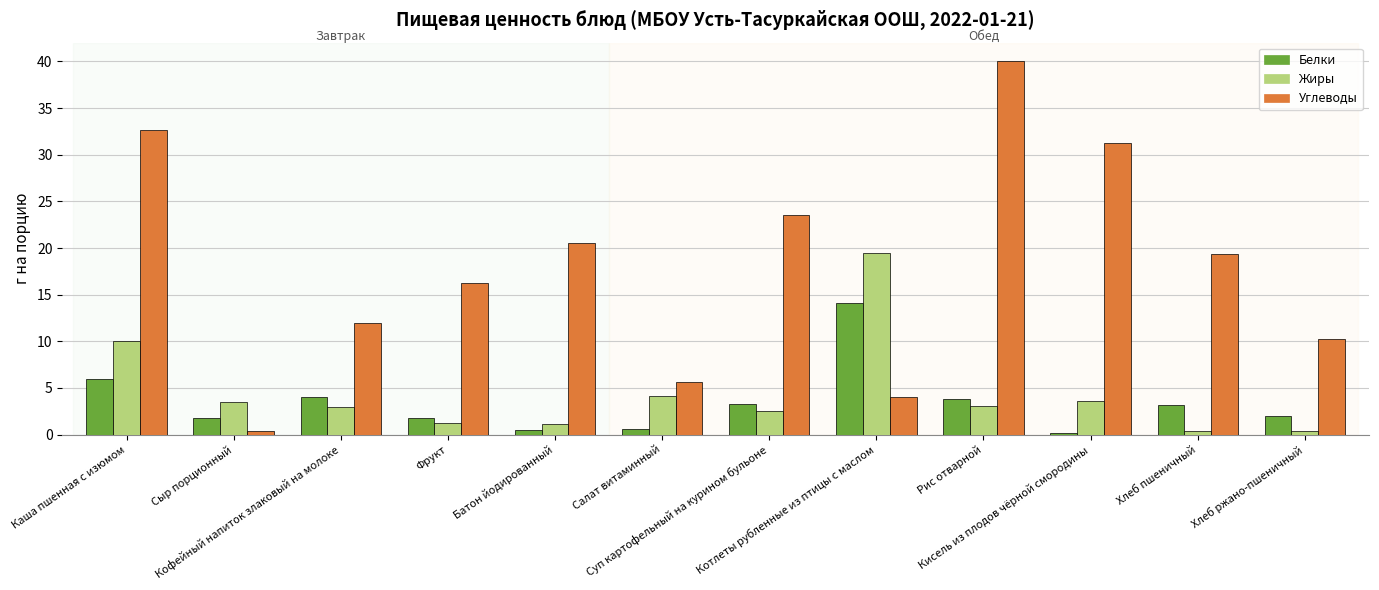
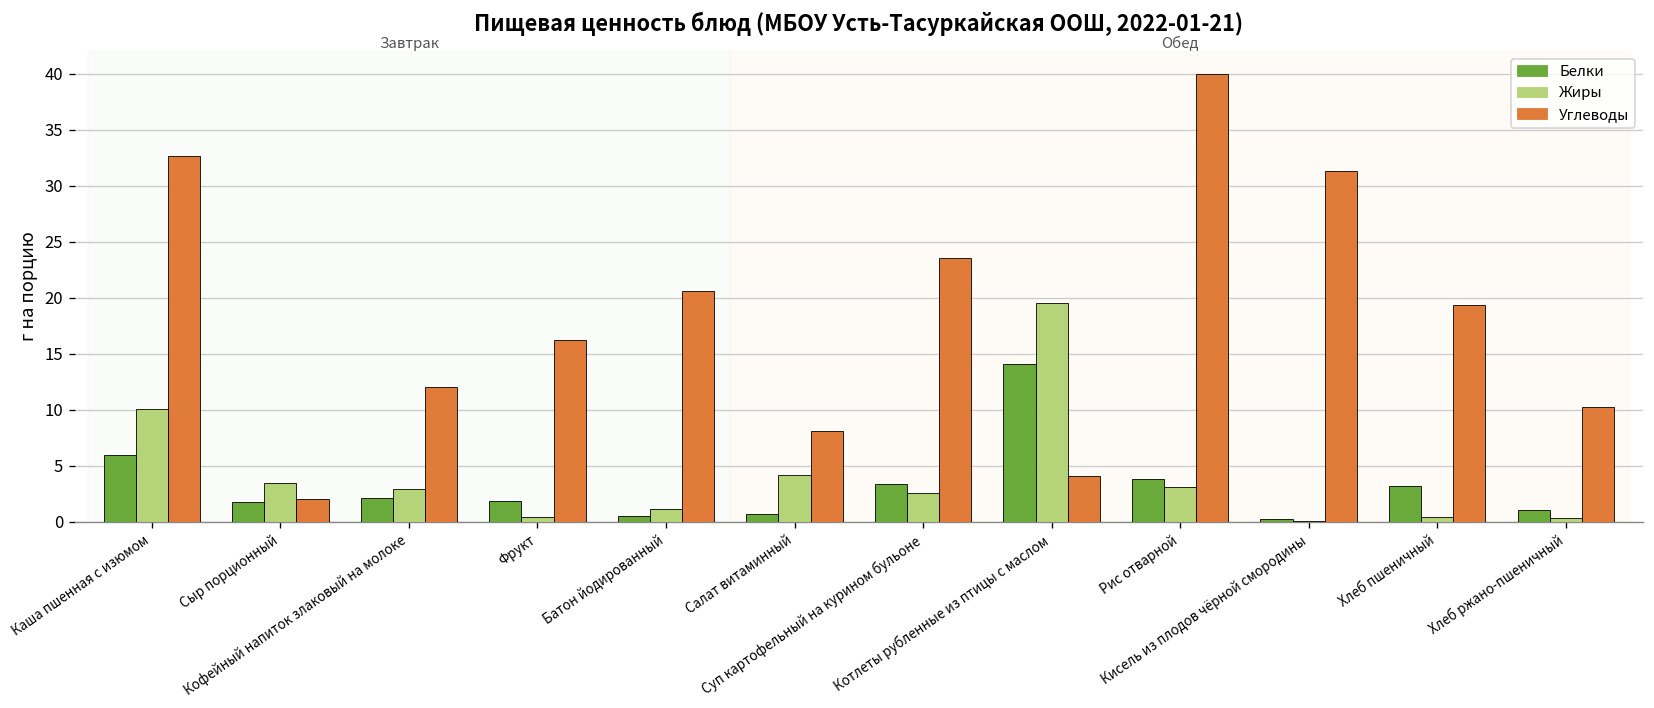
  {
    "Белки": {
      "Каша пшенная с изюмом": 6,
      "Сыр порционный": 2,
-     "Кофейный напиток злаковый на молоке": 4,
+     "Кофейный напиток злаковый на молоке": 2,
      "Фрукт": 2,
      "Батон йодированный": 0,
      "Салат витаминный": 1,
      "Суп картофельный на курином бульоне": 3,
      "Котлеты рубленные из птицы с маслом": 14,
      "Рис отварной": 4,
      "Хлеб пшеничный": 3,
-     "Хлеб ржано-пшеничный": 2
+     "Хлеб ржано-пшеничный": 1
    },
    "Жиры": {
      "Каша пшенная с изюмом": 10,
      "Сыр порционный": 3,
      "Кофейный напиток злаковый на молоке": 3,
-     "Фрукт": 1,
+     "Фрукт": 0,
      "Батон йодированный": 1,
      "Салат витаминный": 4,
      "Суп картофельный на курином бульоне": 3,
      "Котлеты рубленные из птицы с маслом": 20,
      "Рис отварной": 3,
-     "Кисель из плодов чёрной смородины": 4,
+     "Кисель из плодов чёрной смородины": 0,
      "Хлеб пшеничный": 0,
      "Хлеб ржано-пшеничный": 0
    },
    "Углеводы": {
      "Каша пшенная с изюмом": 33,
-     "Сыр порционный": 0,
+     "Сыр порционный": 2,
      "Кофейный напиток злаковый на молоке": 12,
      "Фрукт": 16,
      "Батон йодированный": 21,
-     "Салат витаминный": 6,
+     "Салат витаминный": 8,
      "Суп картофельный на курином бульоне": 24,
      "Котлеты рубленные из птицы с маслом": 4,
      "Рис отварной": 40,
      "Кисель из плодов чёрной смородины": 31,
      "Хлеб пшеничный": 19,
      "Хлеб ржано-пшеничный": 10
    }
  }
